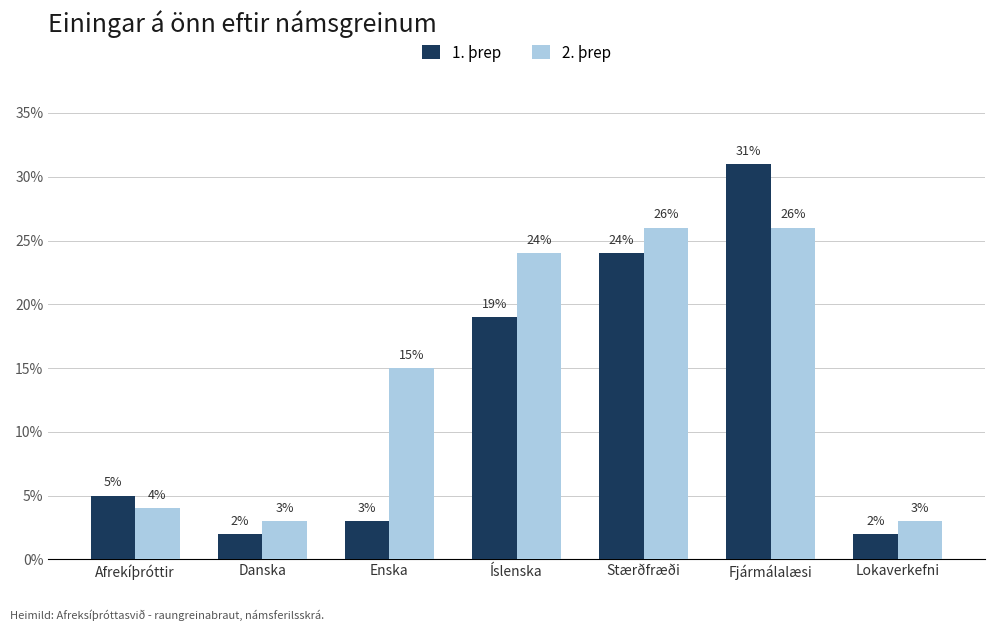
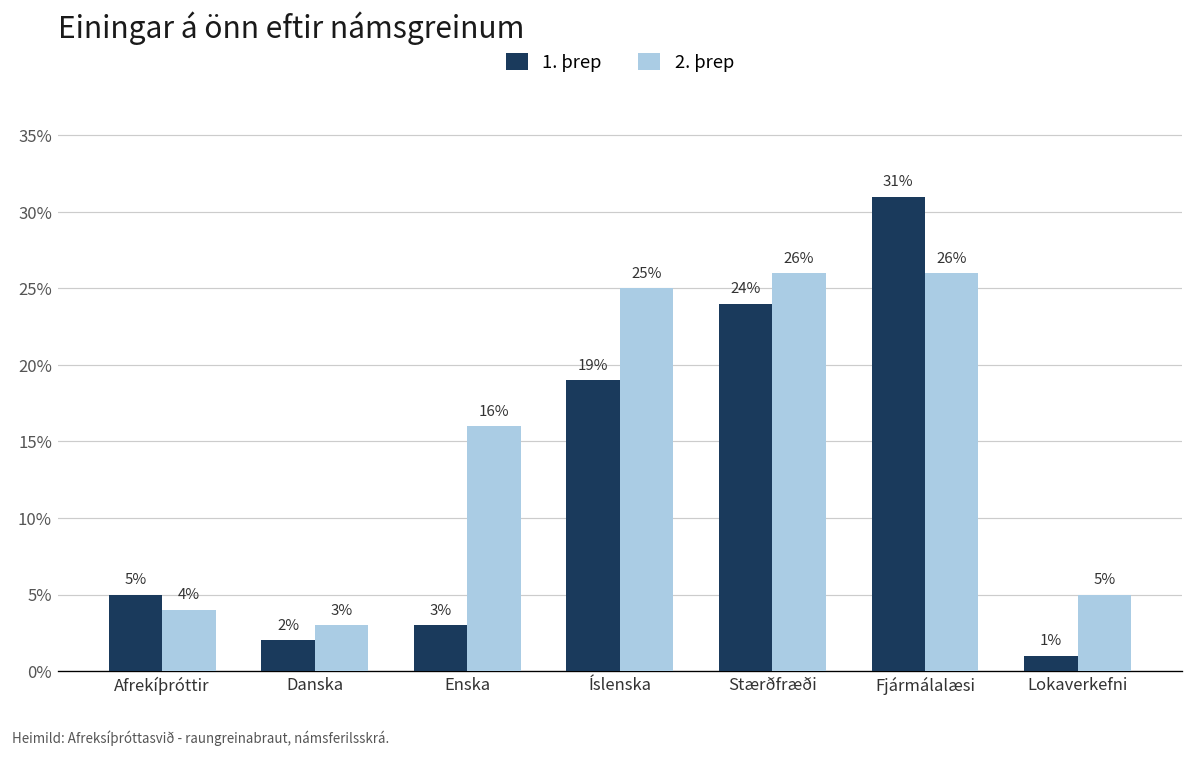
  {
    "1. þrep": {
      "Afrekíþróttir": "5%",
      "Danska": "2%",
      "Enska": "3%",
      "Íslenska": "19%",
      "Stærðfræði": "24%",
      "Fjármálalæsi": "31%",
-     "Lokaverkefni": "2%"
+     "Lokaverkefni": "1%"
    },
    "2. þrep": {
      "Afrekíþróttir": "4%",
      "Danska": "3%",
-     "Enska": "15%",
-     "Íslenska": "24%",
+     "Enska": "16%",
+     "Íslenska": "25%",
      "Stærðfræði": "26%",
      "Fjármálalæsi": "26%",
-     "Lokaverkefni": "3%"
+     "Lokaverkefni": "5%"
    }
  }
